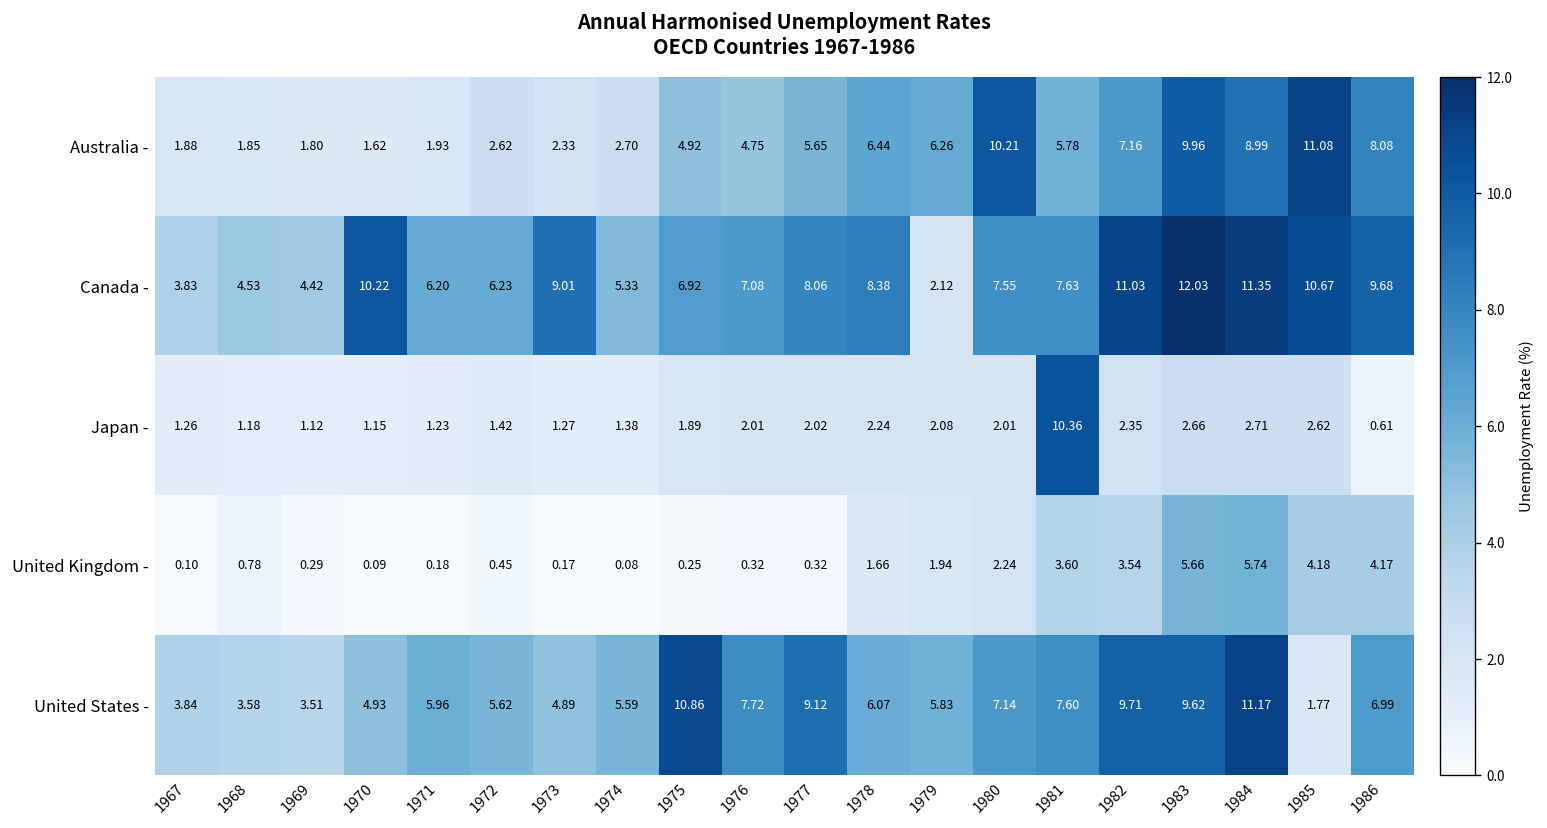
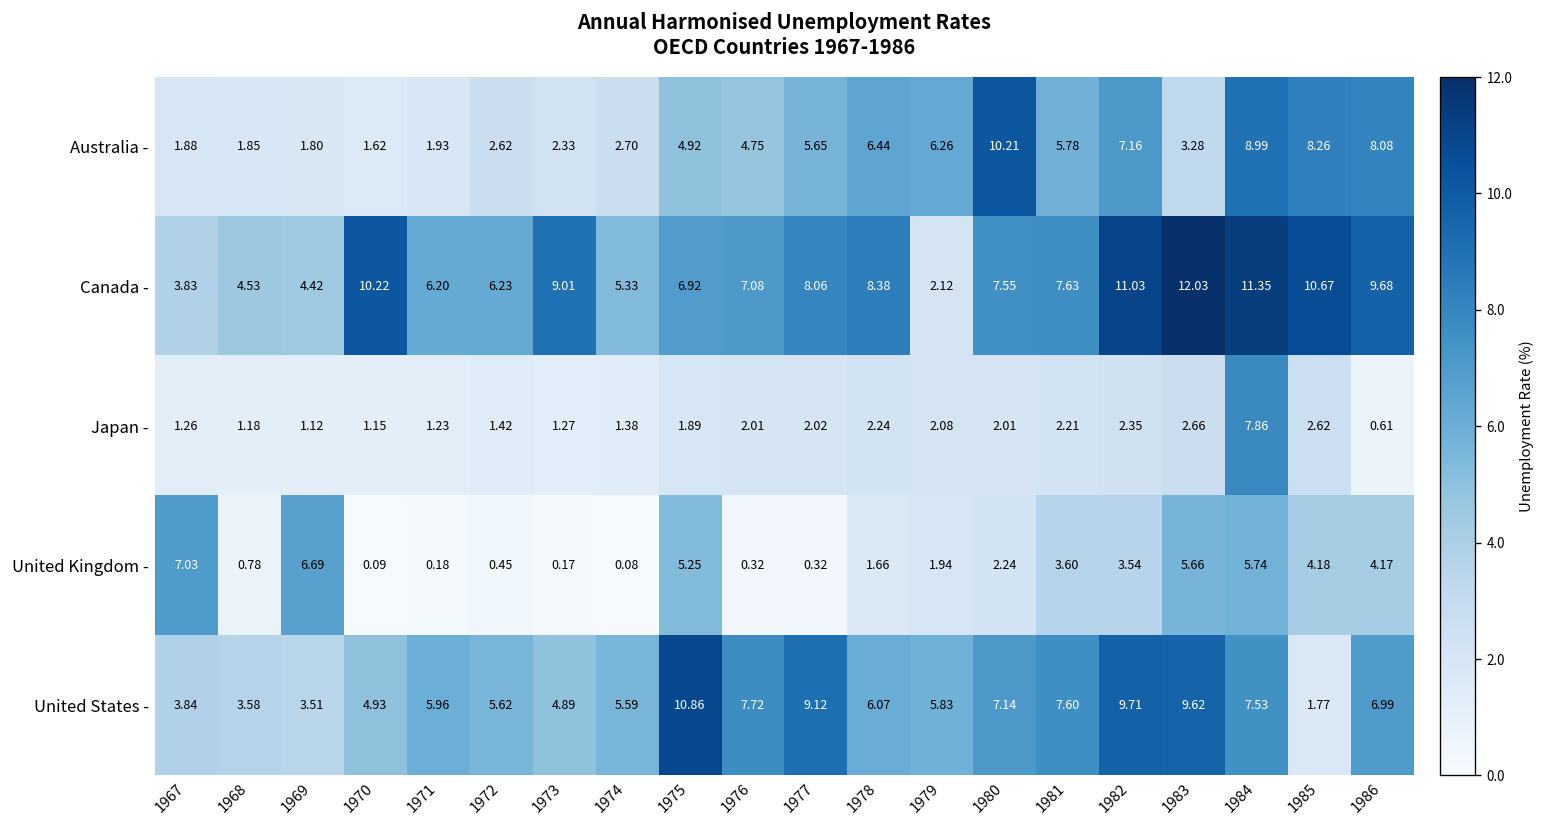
  {
    "Australia -": {
      "1967": 1.88,
      "1968": 1.85,
      "1969": 1.80,
      "1970": 1.62,
      "1971": 1.93,
      "1972": 2.62,
      "1973": 2.33,
      "1974": 2.70,
      "1975": 4.92,
      "1976": 4.75,
      "1977": 5.65,
      "1978": 6.44,
      "1979": 6.26,
      "1980": 10.21,
      "1981": 5.78,
      "1982": 7.16,
-     "1983": 9.96,
+     "1983": 3.28,
      "1984": 8.99,
-     "1985": 11.08,
+     "1985": 8.26,
      "1986": 8.08
    },
    "Canada -": {
      "1967": 3.83,
      "1968": 4.53,
      "1969": 4.42,
      "1970": 10.22,
      "1971": 6.20,
      "1972": 6.23,
      "1973": 9.01,
      "1974": 5.33,
      "1975": 6.92,
      "1976": 7.08,
      "1977": 8.06,
      "1978": 8.38,
      "1979": 2.12,
      "1980": 7.55,
      "1981": 7.63,
      "1982": 11.03,
      "1983": 12.03,
      "1984": 11.35,
      "1985": 10.67,
      "1986": 9.68
    },
    "Japan -": {
      "1967": 1.26,
      "1968": 1.18,
      "1969": 1.12,
      "1970": 1.15,
      "1971": 1.23,
      "1972": 1.42,
      "1973": 1.27,
      "1974": 1.38,
      "1975": 1.89,
      "1976": 2.01,
      "1977": 2.02,
      "1978": 2.24,
      "1979": 2.08,
      "1980": 2.01,
-     "1981": 10.36,
+     "1981": 2.21,
      "1982": 2.35,
      "1983": 2.66,
-     "1984": 2.71,
+     "1984": 7.86,
      "1985": 2.62,
      "1986": 0.61
    },
    "United Kingdom -": {
-     "1967": 0.10,
+     "1967": 7.03,
      "1968": 0.78,
-     "1969": 0.29,
+     "1969": 6.69,
      "1970": 0.09,
      "1971": 0.18,
      "1972": 0.45,
      "1973": 0.17,
      "1974": 0.08,
-     "1975": 0.25,
+     "1975": 5.25,
      "1976": 0.32,
      "1977": 0.32,
      "1978": 1.66,
      "1979": 1.94,
      "1980": 2.24,
      "1981": 3.60,
      "1982": 3.54,
      "1983": 5.66,
      "1984": 5.74,
      "1985": 4.18,
      "1986": 4.17
    },
    "United States -": {
      "1967": 3.84,
      "1968": 3.58,
      "1969": 3.51,
      "1970": 4.93,
      "1971": 5.96,
      "1972": 5.62,
      "1973": 4.89,
      "1974": 5.59,
      "1975": 10.86,
      "1976": 7.72,
      "1977": 9.12,
      "1978": 6.07,
      "1979": 5.83,
      "1980": 7.14,
      "1981": 7.60,
      "1982": 9.71,
      "1983": 9.62,
-     "1984": 11.17,
+     "1984": 7.53,
      "1985": 1.77,
      "1986": 6.99
    }
  }
